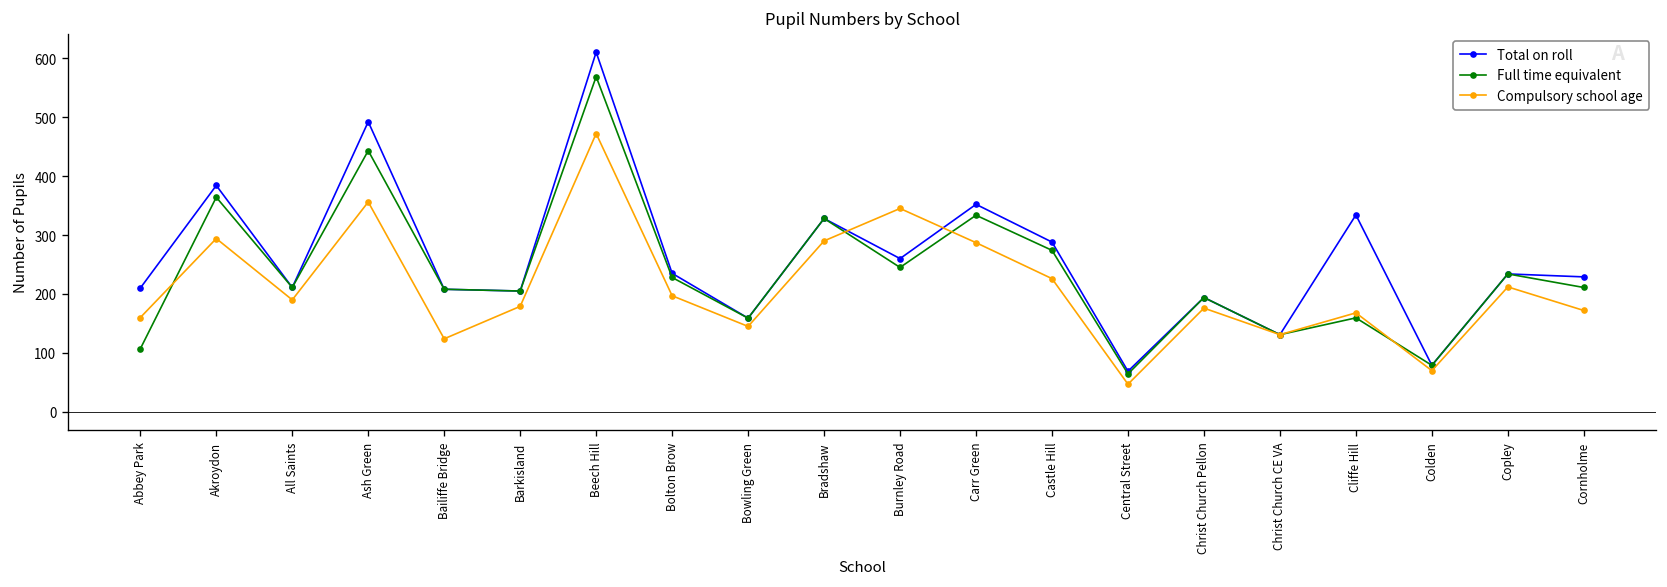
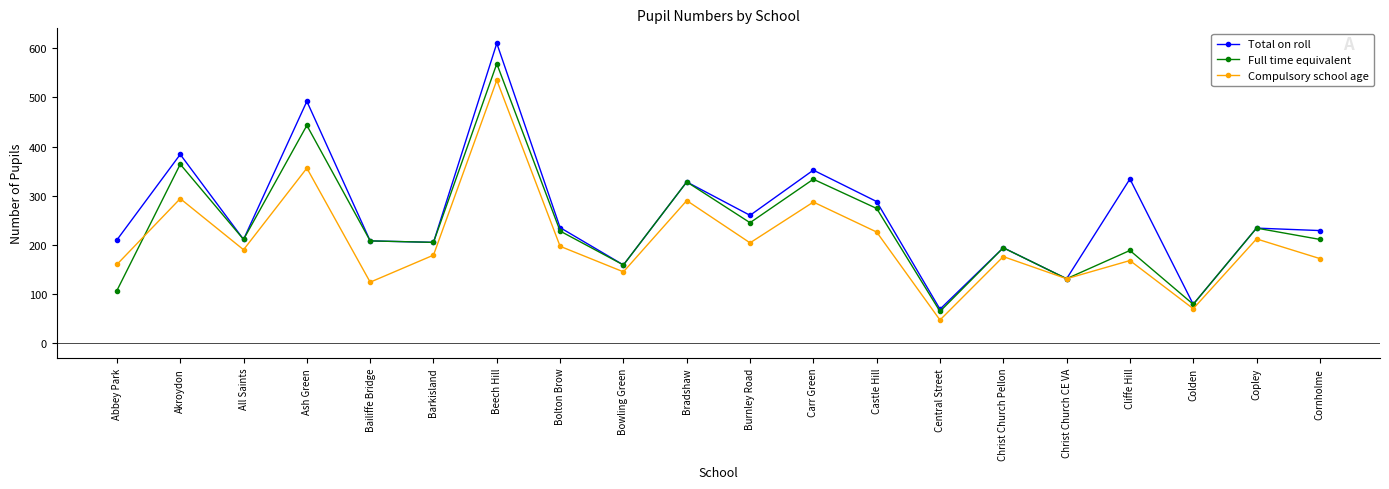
  {
    "Total on roll": {
      "Abbey Park": 210,
      "Akroydon": 380,
      "Ash Green": 490,
      "Beech Hill": 610,
      "Bolton Brow": 240,
      "Burnley Road": 260,
      "Carr Green": 350,
      "Castle Hill": 290,
      "Cliffe Hill": 330,
      "Cornholme": 230
    },
    "Full time equivalent": {
      "Abbey Park": 110,
      "Akroydon": 360,
      "Ash Green": 440,
      "Beech Hill": 570,
      "Bolton Brow": 230,
      "Burnley Road": 250,
      "Carr Green": 330,
      "Castle Hill": 270,
-     "Cliffe Hill": 160,
+     "Cliffe Hill": 190,
      "Cornholme": 210
    },
    "Compulsory school age": {
      "Abbey Park": 160,
      "Akroydon": 290,
      "All Saints": 190,
      "Ash Green": 360,
      "Bailiffe Bridge": 120,
      "Barkisland": 180,
-     "Beech Hill": 470,
+     "Beech Hill": 540,
      "Bolton Brow": 200,
      "Bowling Green": 150,
      "Bradshaw": 290,
-     "Burnley Road": 350,
+     "Burnley Road": 200,
      "Carr Green": 290,
      "Castle Hill": 230,
      "Central Street": 50,
      "Christ Church Pellon": 180,
      "Cliffe Hill": 170,
      "Colden": 70,
      "Copley": 210,
      "Cornholme": 170
    }
  }
